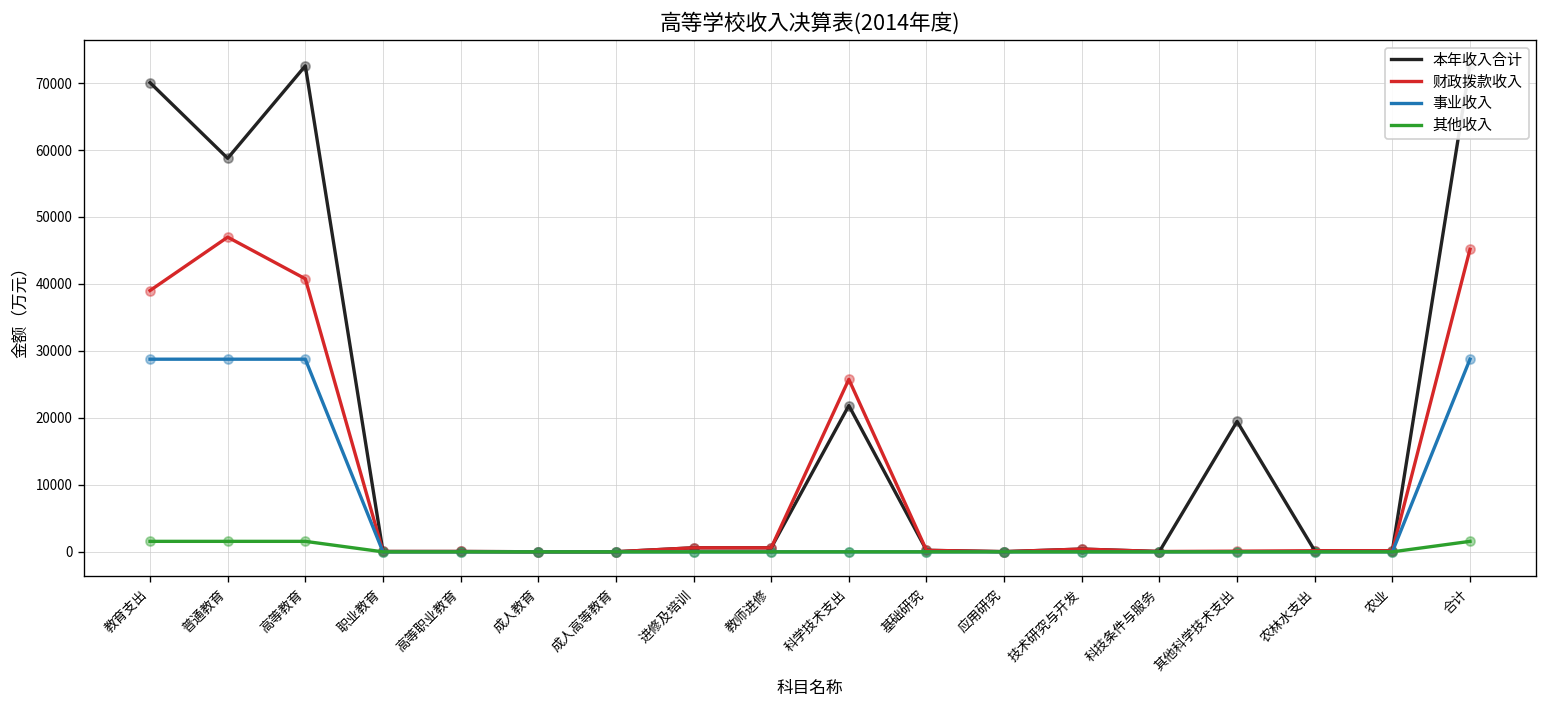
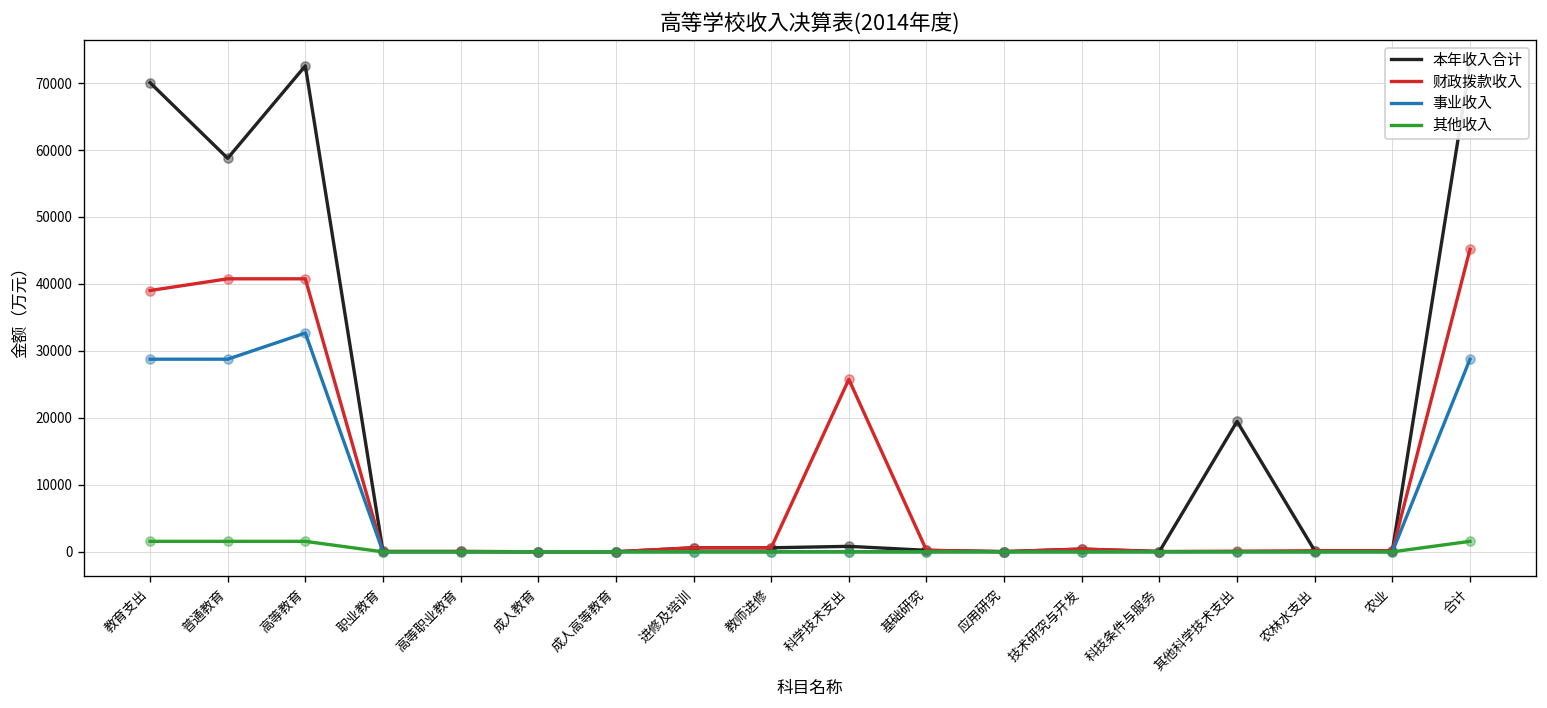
  {
    "本年收入合计": {
      "教育支出": 70000,
      "普通教育": 59000,
      "高等教育": 73000,
-     "科学技术支出": 22000,
+     "科学技术支出": 1000,
      "其他科学技术支出": 19000
    },
    "财政拨款收入": {
      "教育支出": 39000,
-     "普通教育": 47000,
+     "普通教育": 41000,
      "高等教育": 41000,
      "科学技术支出": 26000,
      "合计": 45000
    },
    "事业收入": {
      "教育支出": 29000,
      "普通教育": 29000,
-     "高等教育": 29000,
+     "高等教育": 33000,
      "合计": 29000
    },
    "其他收入": {
      "教育支出": 2000,
      "普通教育": 2000,
      "高等教育": 2000,
      "合计": 2000
    }
  }
